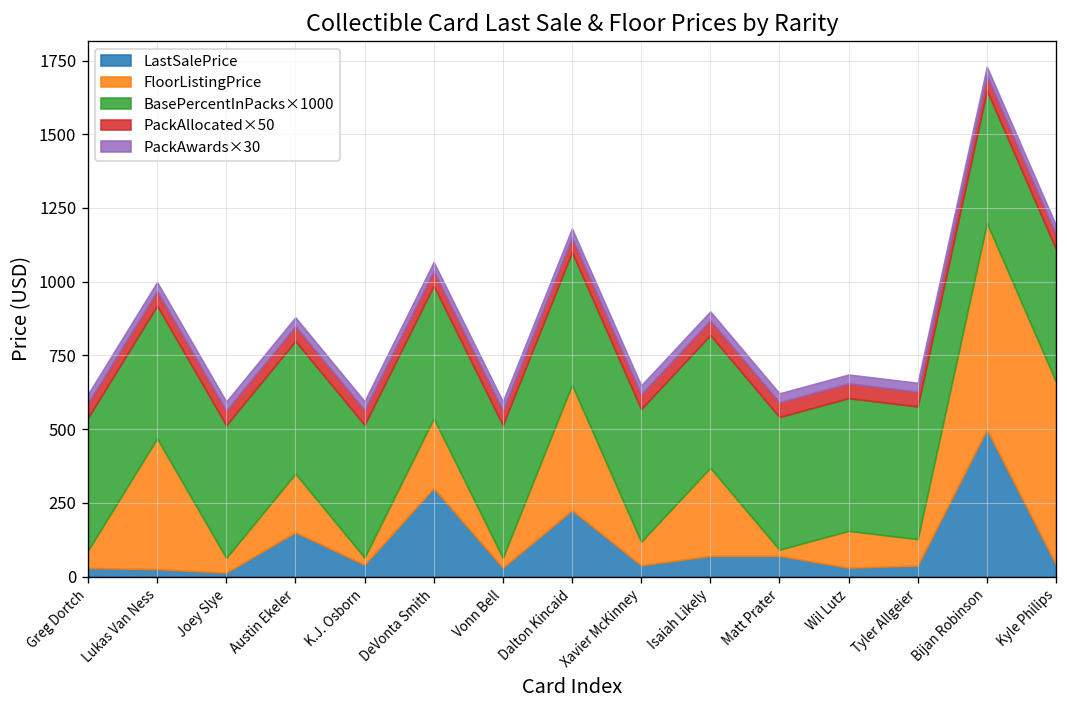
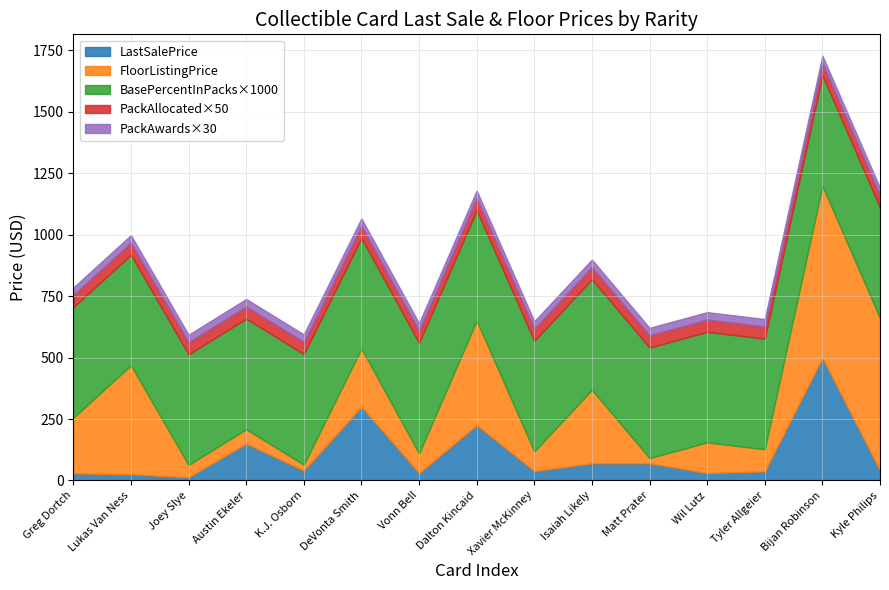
  {
    "LastSalePrice": {
      "Greg Dortch": 30,
      "Lukas Van Ness": 30,
      "Joey Slye": 10,
      "Austin Ekeler": 150,
      "K.J. Osborn": 40,
      "DeVonta Smith": 300,
      "Vonn Bell": 30,
      "Dalton Kincaid": 230,
      "Xavier McKinney": 40,
      "Isaiah Likely": 70,
      "Matt Prater": 70,
      "Wil Lutz": 30,
      "Tyler Allgeier": 40,
      "Bijan Robinson": 500,
      "Kyle Philips": 40
    },
    "FloorListingPrice": {
-     "Greg Dortch": 60,
+     "Greg Dortch": 230,
      "Lukas Van Ness": 440,
      "Joey Slye": 50,
-     "Austin Ekeler": 200,
+     "Austin Ekeler": 60,
      "K.J. Osborn": 20,
      "DeVonta Smith": 240,
-     "Vonn Bell": 30,
+     "Vonn Bell": 80,
      "Dalton Kincaid": 430,
      "Xavier McKinney": 80,
      "Isaiah Likely": 300,
      "Matt Prater": 20,
      "Wil Lutz": 130,
      "Tyler Allgeier": 90,
      "Bijan Robinson": 700,
      "Kyle Philips": 620
    },
    "BasePercentInPacks×1000": {
      "Greg Dortch": 450,
      "Lukas Van Ness": 450,
      "Joey Slye": 450,
      "Austin Ekeler": 450,
      "K.J. Osborn": 450,
      "DeVonta Smith": 450,
      "Vonn Bell": 450,
      "Dalton Kincaid": 450,
      "Xavier McKinney": 450,
      "Isaiah Likely": 450,
      "Matt Prater": 450,
      "Wil Lutz": 450,
      "Tyler Allgeier": 450,
      "Bijan Robinson": 450,
      "Kyle Philips": 450
    },
    "PackAllocated×50": {
      "Greg Dortch": 50,
      "Lukas Van Ness": 50,
      "Joey Slye": 50,
      "Austin Ekeler": 50,
      "K.J. Osborn": 50,
      "DeVonta Smith": 50,
      "Vonn Bell": 50,
      "Dalton Kincaid": 50,
      "Xavier McKinney": 50,
      "Isaiah Likely": 50,
      "Matt Prater": 50,
      "Wil Lutz": 50,
      "Tyler Allgeier": 50,
      "Bijan Robinson": 50,
      "Kyle Philips": 50
    },
    "PackAwards×30": {
      "Greg Dortch": 30,
      "Lukas Van Ness": 30,
      "Joey Slye": 30,
      "Austin Ekeler": 30,
      "K.J. Osborn": 30,
      "DeVonta Smith": 30,
      "Vonn Bell": 30,
      "Dalton Kincaid": 30,
      "Xavier McKinney": 30,
      "Isaiah Likely": 30,
      "Matt Prater": 30,
      "Wil Lutz": 30,
      "Tyler Allgeier": 30,
      "Bijan Robinson": 30,
      "Kyle Philips": 30
    }
  }
